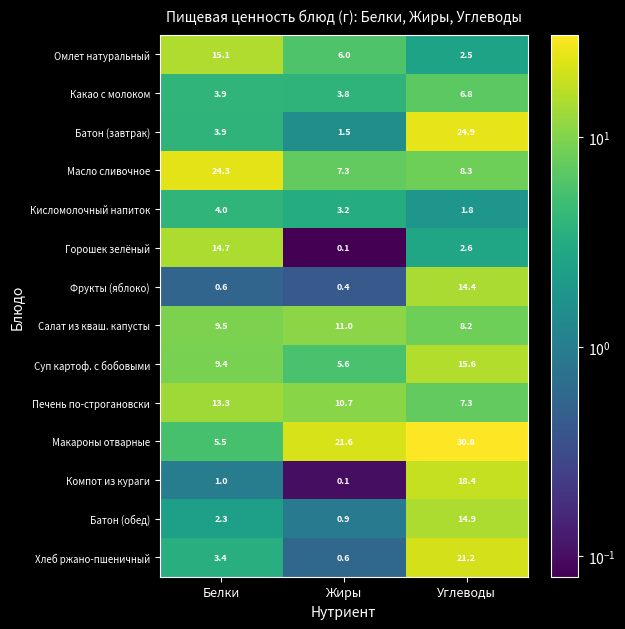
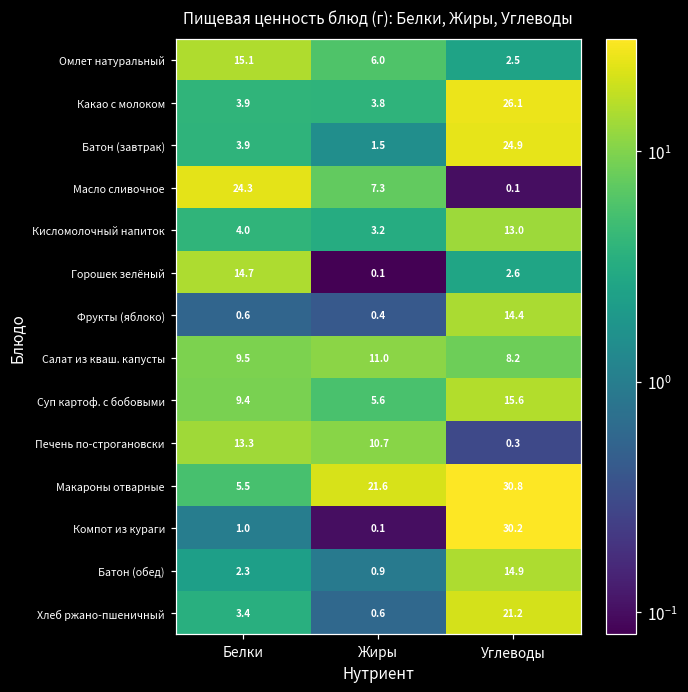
  {
    "Омлет натуральный": {
      "Белки": 15.1,
      "Жиры": 6.0,
      "Углеводы": 2.5
    },
    "Какао с молоком": {
      "Белки": 3.9,
      "Жиры": 3.8,
-     "Углеводы": 6.8
+     "Углеводы": 26.1
    },
    "Батон (завтрак)": {
      "Белки": 3.9,
      "Жиры": 1.5,
      "Углеводы": 24.9
    },
    "Масло сливочное": {
      "Белки": 24.3,
      "Жиры": 7.3,
-     "Углеводы": 8.3
+     "Углеводы": 0.1
    },
    "Кисломолочный напиток": {
      "Белки": 4.0,
      "Жиры": 3.2,
-     "Углеводы": 1.8
+     "Углеводы": 13.0
    },
    "Горошек зелёный": {
      "Белки": 14.7,
      "Жиры": 0.1,
      "Углеводы": 2.6
    },
    "Фрукты (яблоко)": {
      "Белки": 0.6,
      "Жиры": 0.4,
      "Углеводы": 14.4
    },
    "Салат из кваш. капусты": {
      "Белки": 9.5,
      "Жиры": 11.0,
      "Углеводы": 8.2
    },
    "Суп картоф. с бобовыми": {
      "Белки": 9.4,
      "Жиры": 5.6,
      "Углеводы": 15.6
    },
    "Печень по-строгановски": {
      "Белки": 13.3,
      "Жиры": 10.7,
-     "Углеводы": 7.3
+     "Углеводы": 0.3
    },
    "Макароны отварные": {
      "Белки": 5.5,
      "Жиры": 21.6,
      "Углеводы": 30.8
    },
    "Компот из кураги": {
      "Белки": 1.0,
      "Жиры": 0.1,
-     "Углеводы": 18.4
+     "Углеводы": 30.2
    },
    "Батон (обед)": {
      "Белки": 2.3,
      "Жиры": 0.9,
      "Углеводы": 14.9
    },
    "Хлеб ржано-пшеничный": {
      "Белки": 3.4,
      "Жиры": 0.6,
      "Углеводы": 21.2
    }
  }
